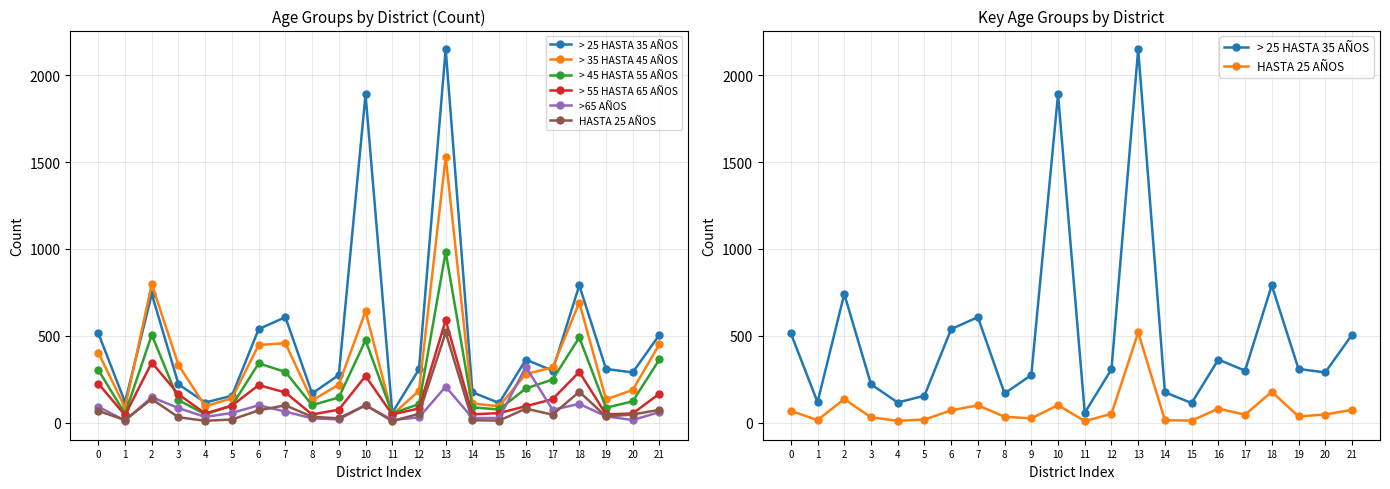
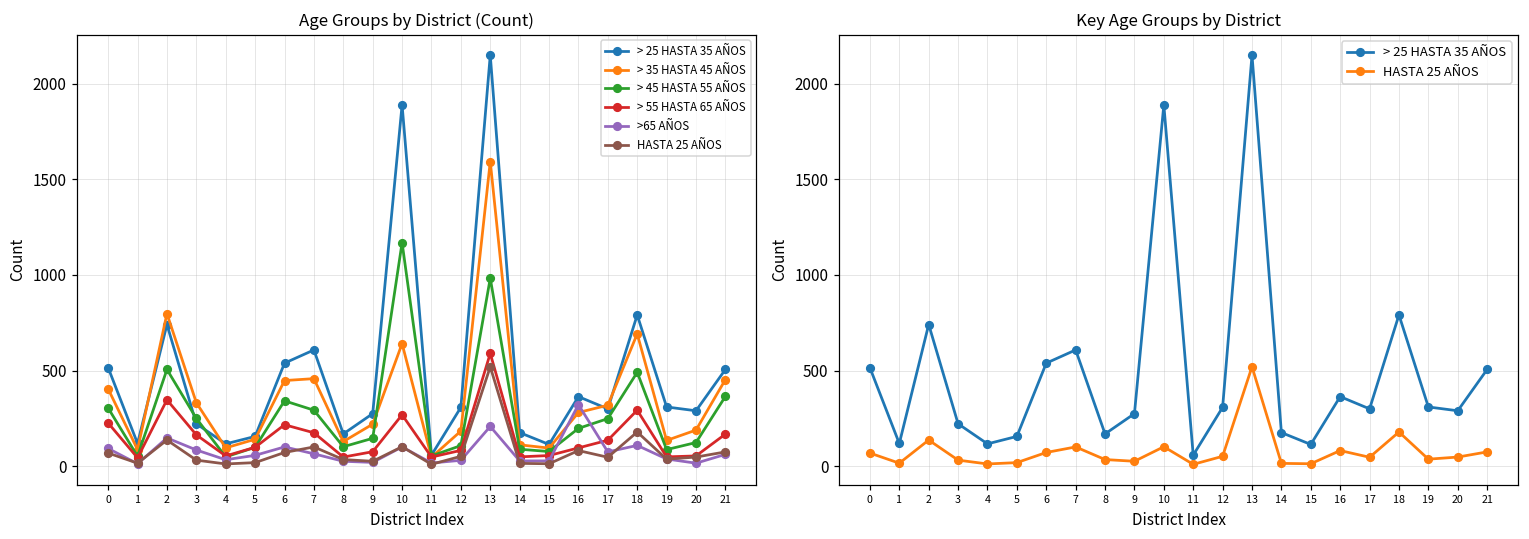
  {
    "Age Groups by District (Count)": {
      "> 25 HASTA 35 AÑOS": {
        "0": 520,
        "1": 120,
        "2": 740,
        "3": 220,
        "4": 120,
        "5": 160,
        "6": 540,
        "7": 610,
        "8": 170,
        "9": 280,
        "10": 1890,
        "12": 310,
        "13": 2150,
        "14": 180,
        "15": 110,
        "16": 360,
        "17": 300,
        "18": 790,
        "19": 310,
        "20": 290,
        "21": 510
      },
      "> 35 HASTA 45 AÑOS": {
        "0": 400,
        "1": 90,
        "2": 800,
        "3": 330,
        "4": 100,
        "5": 140,
        "6": 450,
        "7": 460,
        "8": 130,
        "9": 220,
        "10": 640,
        "12": 180,
-       "13": 1530,
+       "13": 1590,
        "14": 110,
        "15": 100,
        "16": 280,
        "17": 320,
        "18": 690,
        "19": 140,
        "20": 190,
        "21": 450
      },
      "> 45 HASTA 55 AÑOS": {
        "0": 300,
        "2": 510,
-       "3": 130,
+       "3": 250,
        "6": 340,
        "7": 290,
        "8": 100,
        "9": 150,
-       "10": 480,
+       "10": 1170,
        "12": 110,
        "13": 980,
        "14": 90,
        "15": 80,
        "16": 200,
        "17": 250,
        "18": 490,
        "19": 90,
        "20": 120,
        "21": 370
      },
      "> 55 HASTA 65 AÑOS": {
        "0": 230,
        "2": 350,
        "3": 160,
        "6": 220,
        "7": 180,
        "9": 80,
        "10": 270,
        "12": 80,
        "13": 590,
        "14": 50,
        "15": 60,
        "17": 140,
        "18": 290,
        "21": 170
      },
      ">65 AÑOS": {
        "0": 90,
        "3": 90,
        "4": 30,
        "5": 60,
        "6": 100,
        "7": 70,
        "12": 30,
        "13": 210,
        "15": 30,
        "16": 320,
        "17": 80,
        "18": 110,
        "20": 20
      }
    },
    "Key Age Groups by District": {
      "> 25 HASTA 35 AÑOS": {
        "0": 520,
        "1": 120,
        "2": 740,
        "3": 220,
        "4": 120,
        "5": 160,
        "6": 540,
        "7": 610,
        "8": 170,
        "9": 280,
        "10": 1890,
        "11": 60,
        "12": 310,
        "13": 2150,
        "14": 180,
        "15": 110,
        "16": 360,
        "17": 300,
        "18": 790,
        "19": 310,
        "20": 290,
        "21": 510
      },
      "HASTA 25 AÑOS": {
        "0": 70,
        "1": 20,
        "2": 140,
        "3": 30,
        "4": 10,
        "5": 20,
        "6": 70,
        "7": 100,
        "8": 40,
        "9": 30,
        "10": 100,
        "11": 10,
        "12": 50,
        "13": 520,
        "14": 20,
        "15": 10,
        "16": 80,
        "17": 50,
        "18": 180,
        "19": 40,
        "20": 50,
        "21": 80
      }
    }
  }
